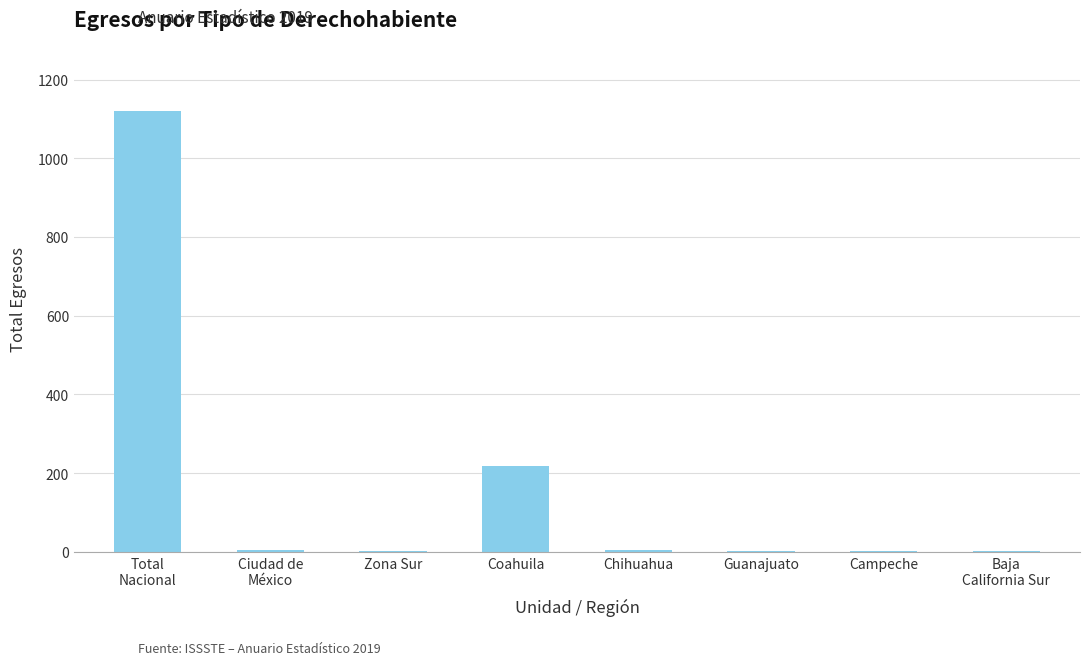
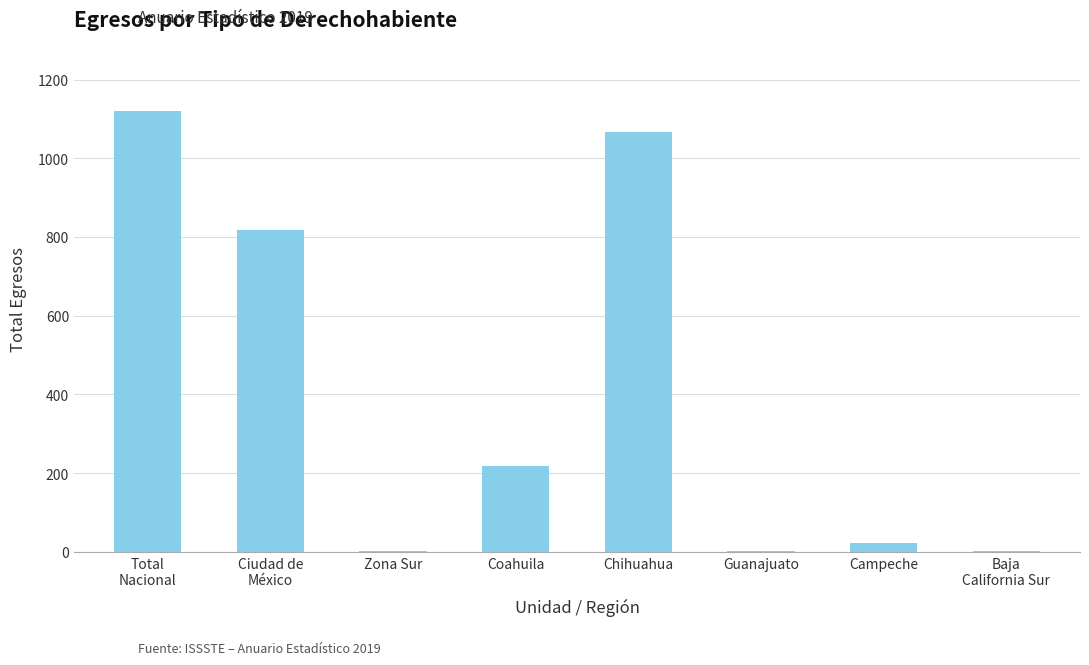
  {
    "Total Nacional": 1120,
-   "Ciudad de México": 10,
+   "Ciudad de México": 820,
    "Coahuila": 220,
-   "Chihuahua": 0,
-   "Campeche": 0
+   "Chihuahua": 1070,
+   "Campeche": 20
  }
